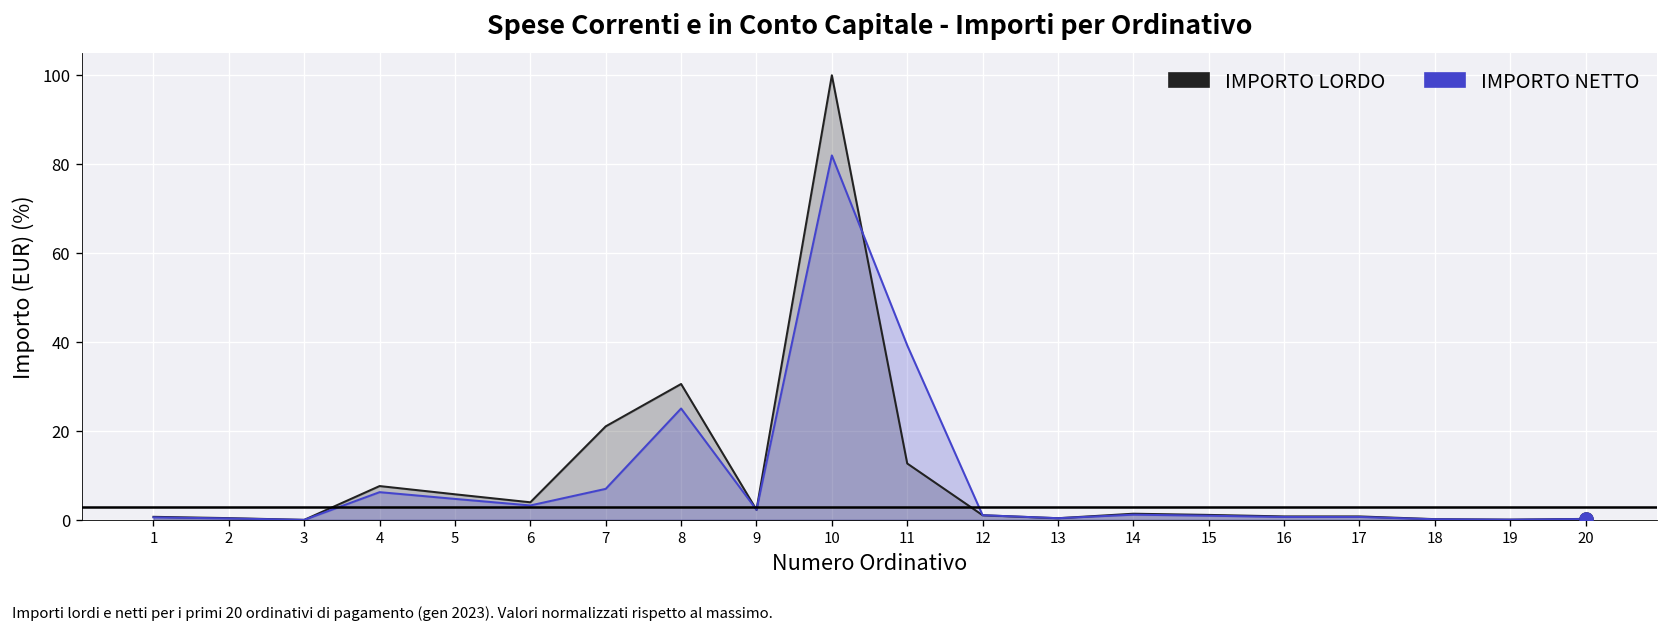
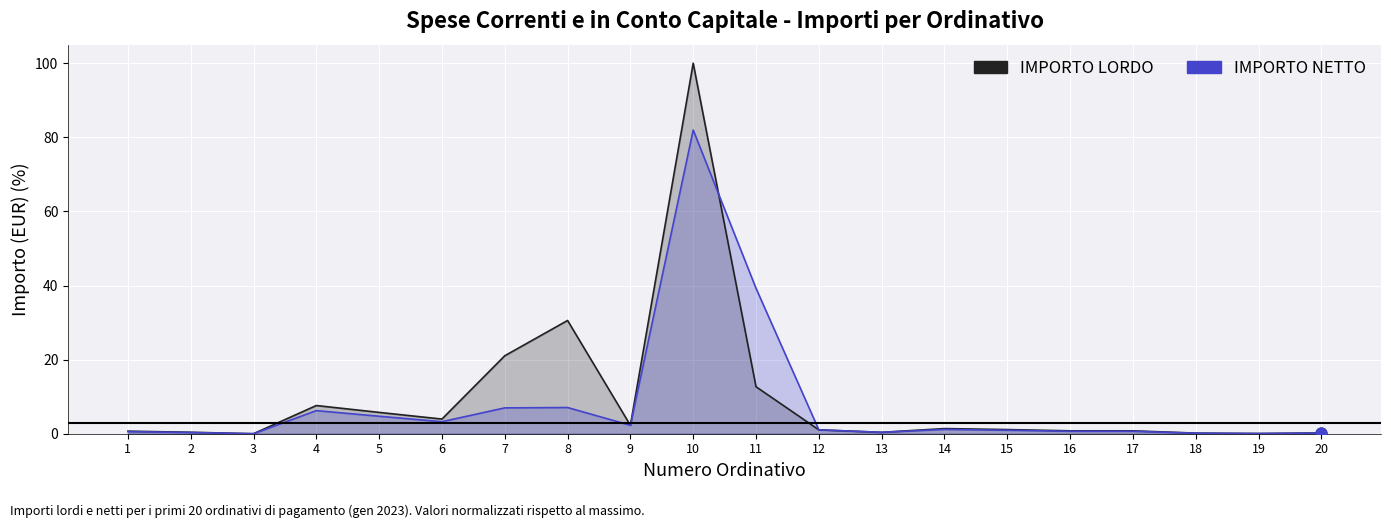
  {
    "IMPORTO NETTO": {
      "4": 6,
      "5": 5,
      "6": 3,
      "7": 7,
-     "8": 25,
+     "8": 7,
      "10": 82,
      "11": 39
    }
  }
